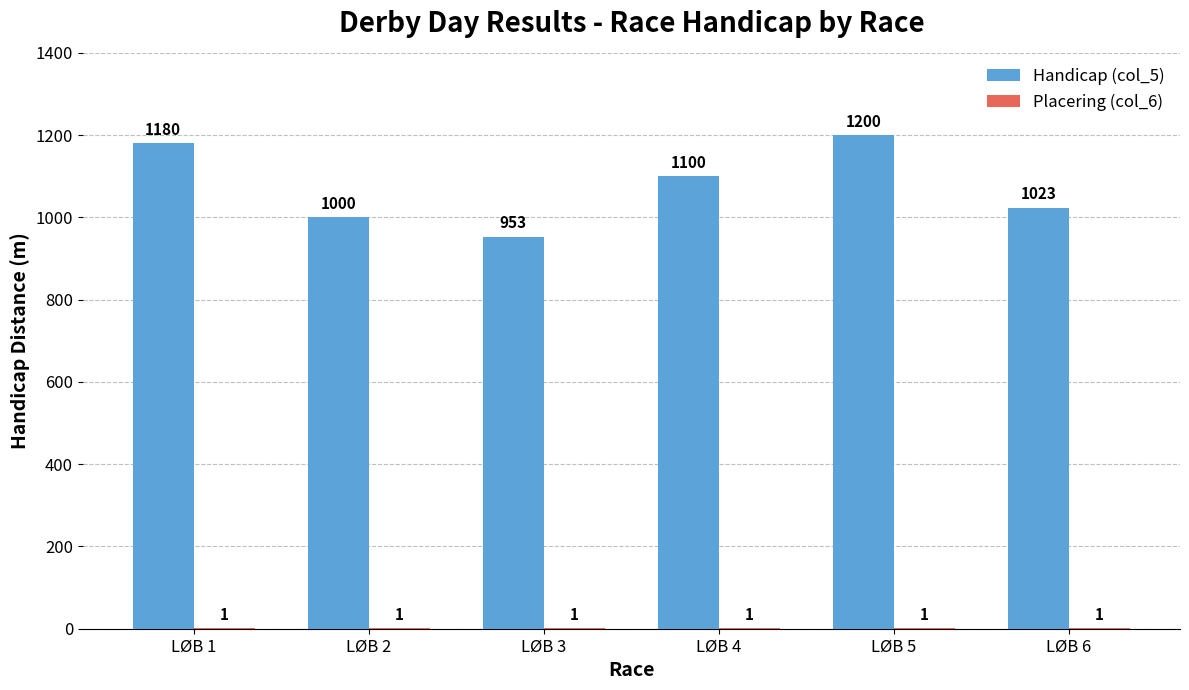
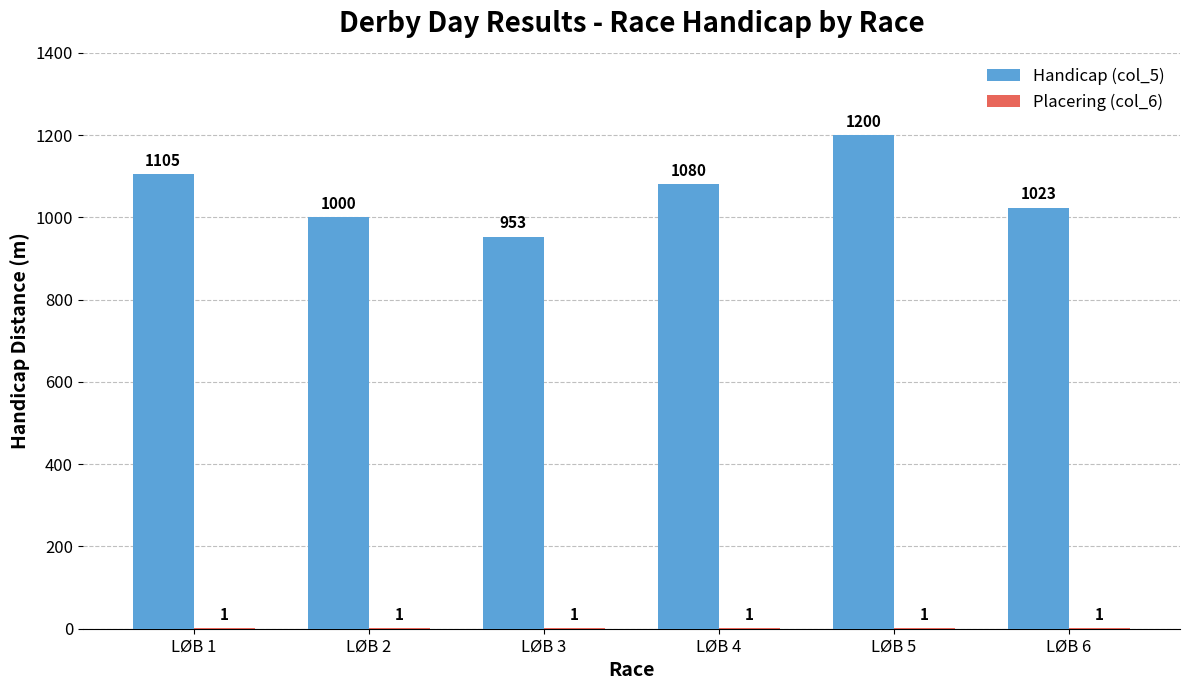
  {
    "Handicap (col_5)": {
-     "LØB 1": 1180,
+     "LØB 1": 1105,
      "LØB 2": 1000,
      "LØB 3": 953,
-     "LØB 4": 1100,
+     "LØB 4": 1080,
      "LØB 5": 1200,
      "LØB 6": 1023
    },
    "Placering (col_6)": {
      "LØB 1": 1,
      "LØB 2": 1,
      "LØB 3": 1,
      "LØB 4": 1,
      "LØB 5": 1,
      "LØB 6": 1
    }
  }
